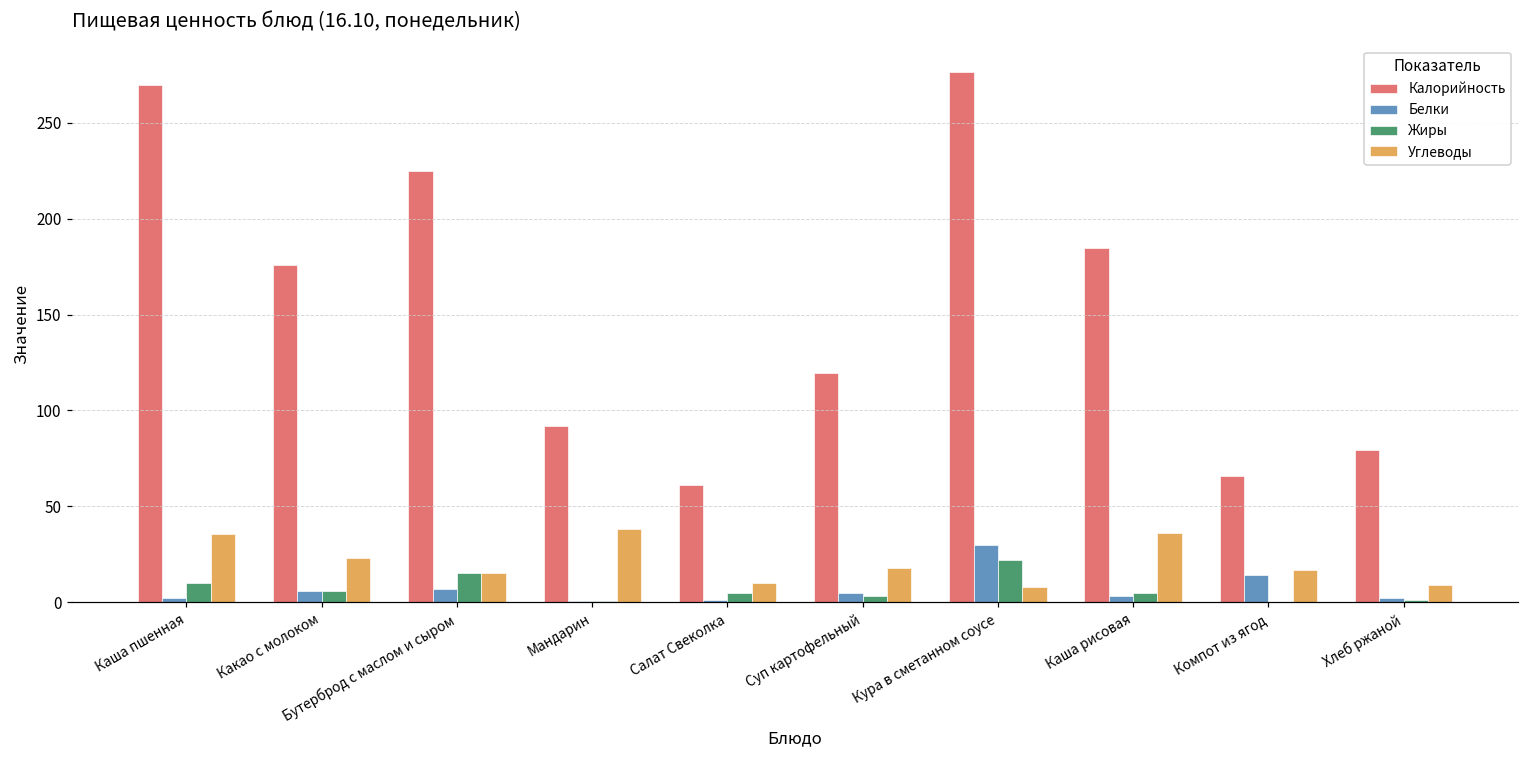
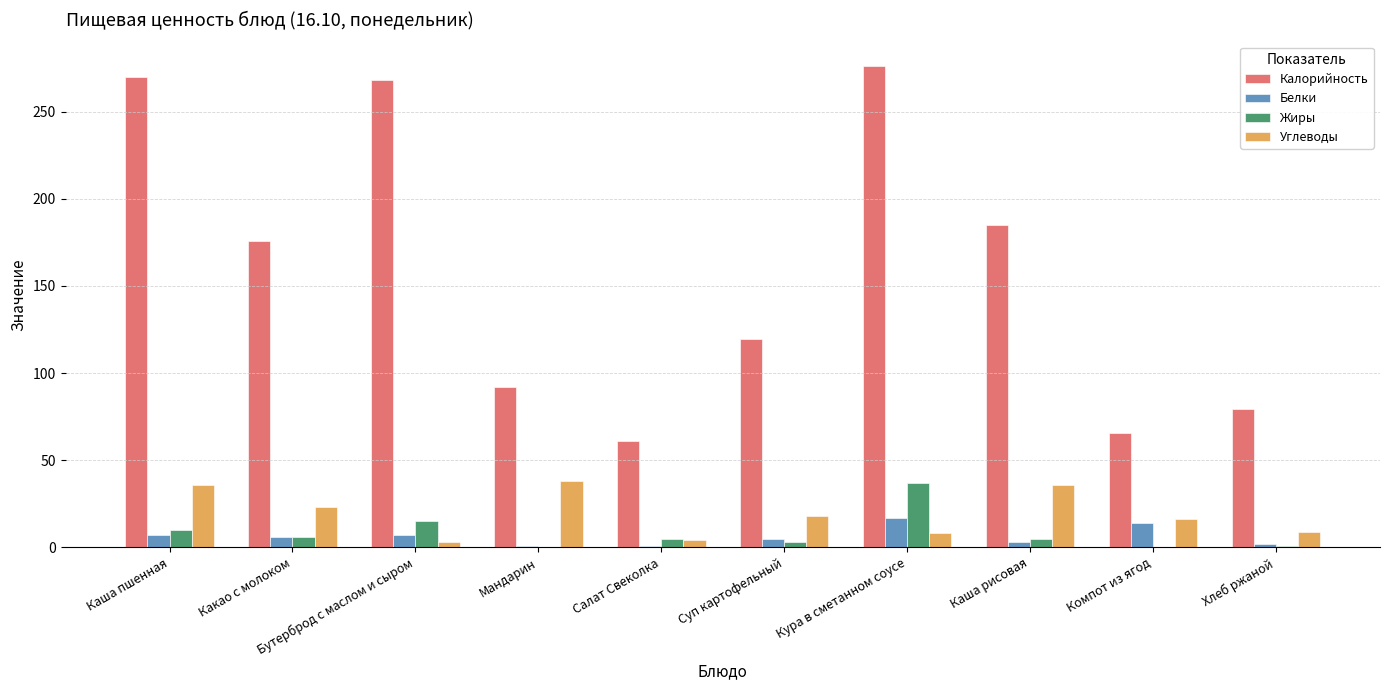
  {
    "Калорийность": {
      "Каша пшенная": 270,
      "Какао с молоком": 176,
-     "Бутерброд с маслом и сыром": 225,
+     "Бутерброд с маслом и сыром": 268,
      "Мандарин": 92,
      "Салат Свеколка": 61,
      "Суп картофельный": 119,
      "Кура в сметанном соусе": 276,
      "Каша рисовая": 185,
      "Компот из ягод": 66,
      "Хлеб ржаной": 79
    },
    "Белки": {
-     "Каша пшенная": 2,
+     "Каша пшенная": 7,
      "Какао с молоком": 6,
      "Бутерброд с маслом и сыром": 7,
      "Суп картофельный": 5,
-     "Кура в сметанном соусе": 30,
+     "Кура в сметанном соусе": 17,
      "Каша рисовая": 3,
      "Компот из ягод": 14,
      "Хлеб ржаной": 2
    },
    "Жиры": {
      "Каша пшенная": 10,
      "Какао с молоком": 6,
      "Бутерброд с маслом и сыром": 15,
      "Салат Свеколка": 5,
      "Суп картофельный": 3,
-     "Кура в сметанном соусе": 22,
+     "Кура в сметанном соусе": 37,
      "Каша рисовая": 5,
      "Компот из ягод": 0
    },
    "Углеводы": {
      "Каша пшенная": 36,
      "Какао с молоком": 23,
-     "Бутерброд с маслом и сыром": 15,
+     "Бутерброд с маслом и сыром": 3,
      "Мандарин": 38,
-     "Салат Свеколка": 10,
+     "Салат Свеколка": 4,
      "Суп картофельный": 18,
      "Кура в сметанном соусе": 8,
      "Каша рисовая": 36,
      "Компот из ягод": 17,
      "Хлеб ржаной": 9
    }
  }
